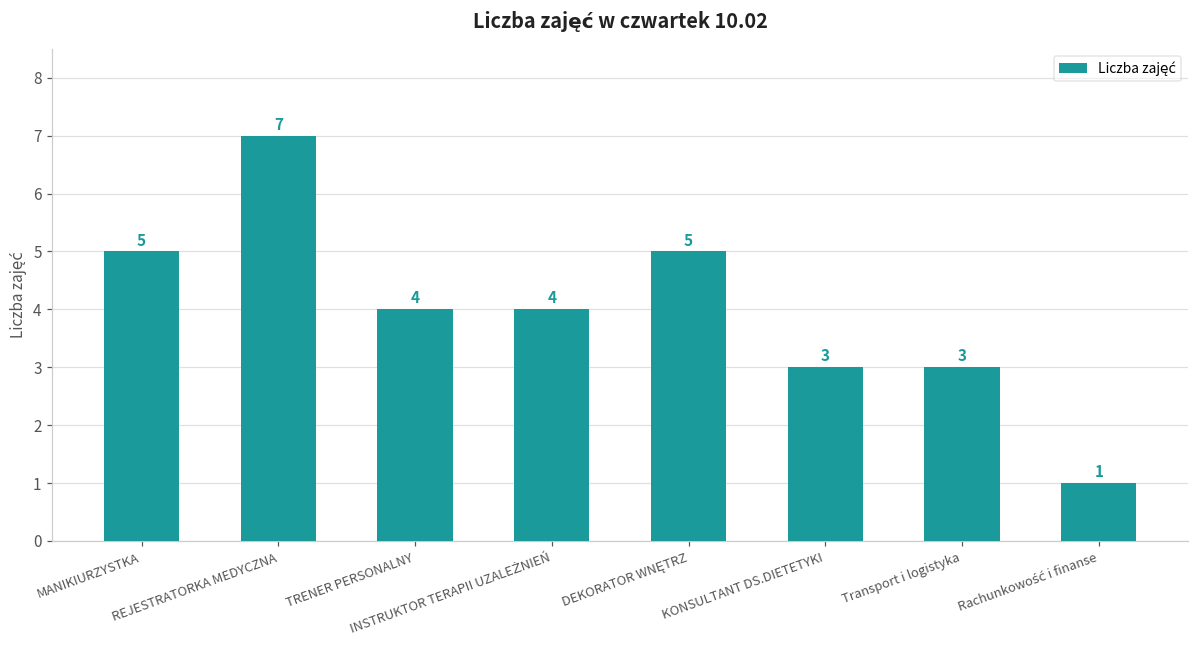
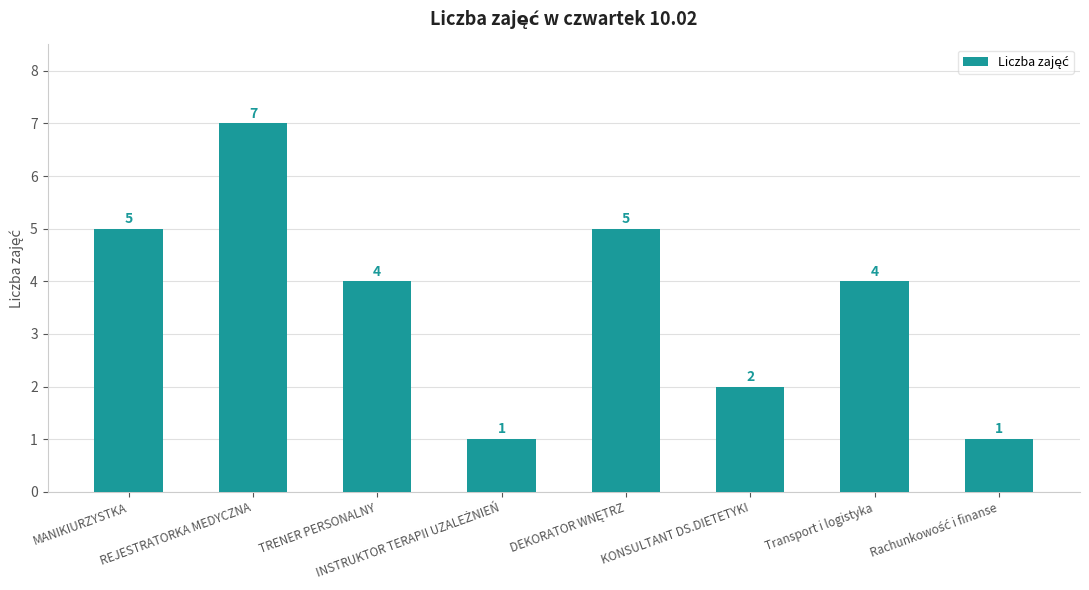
  {
    "MANIKIURZYSTKA": 5,
    "REJESTRATORKA MEDYCZNA": 7,
    "TRENER PERSONALNY": 4,
-   "INSTRUKTOR TERAPII UZALEŻNIEŃ": 4,
+   "INSTRUKTOR TERAPII UZALEŻNIEŃ": 1,
    "DEKORATOR WNĘTRZ": 5,
-   "KONSULTANT DS.DIETETYKI": 3,
-   "Transport i logistyka": 3,
+   "KONSULTANT DS.DIETETYKI": 2,
+   "Transport i logistyka": 4,
    "Rachunkowość i finanse": 1
  }
